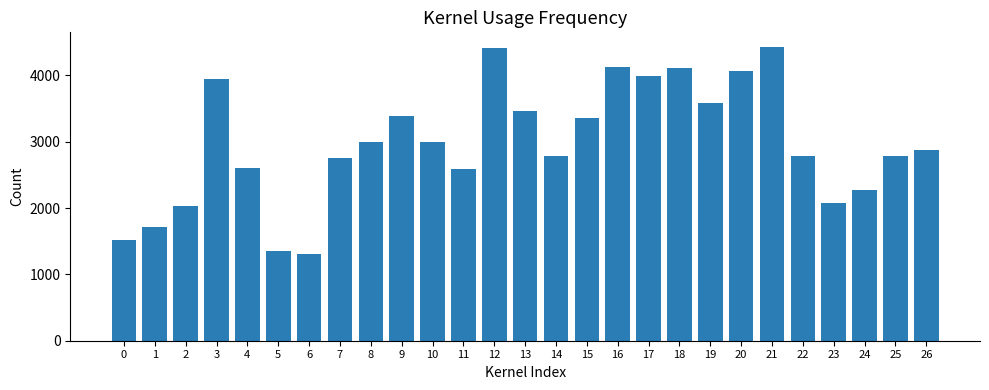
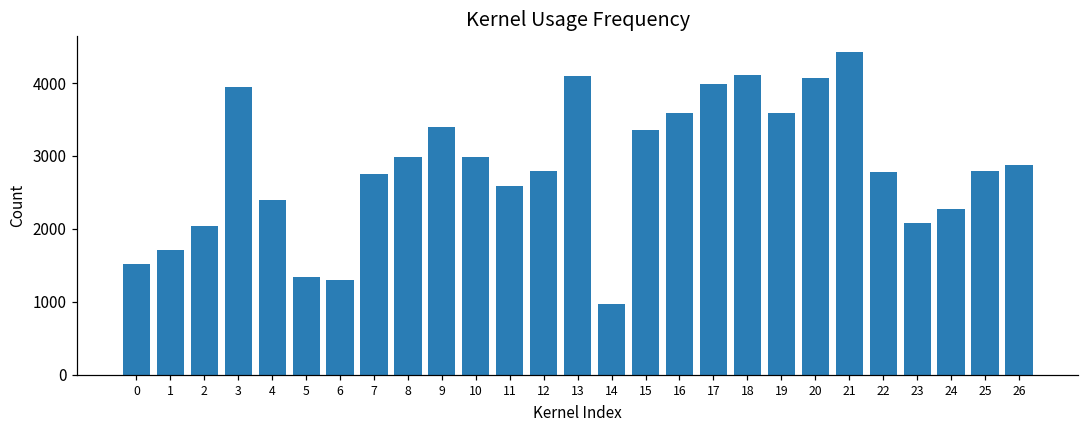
  {
    "0": 1500,
    "1": 1700,
    "2": 2000,
    "3": 3900,
-   "4": 2600,
+   "4": 2400,
    "5": 1300,
    "6": 1300,
    "7": 2800,
    "8": 3000,
    "9": 3400,
    "10": 3000,
    "11": 2600,
-   "12": 4400,
-   "13": 3500,
-   "14": 2800,
+   "12": 2800,
+   "13": 4100,
+   "14": 1000,
    "15": 3400,
-   "16": 4100,
+   "16": 3600,
    "17": 4000,
    "18": 4100,
    "19": 3600,
    "20": 4100,
    "21": 4400,
    "22": 2800,
    "23": 2100,
    "24": 2300,
    "25": 2800,
    "26": 2900
  }
